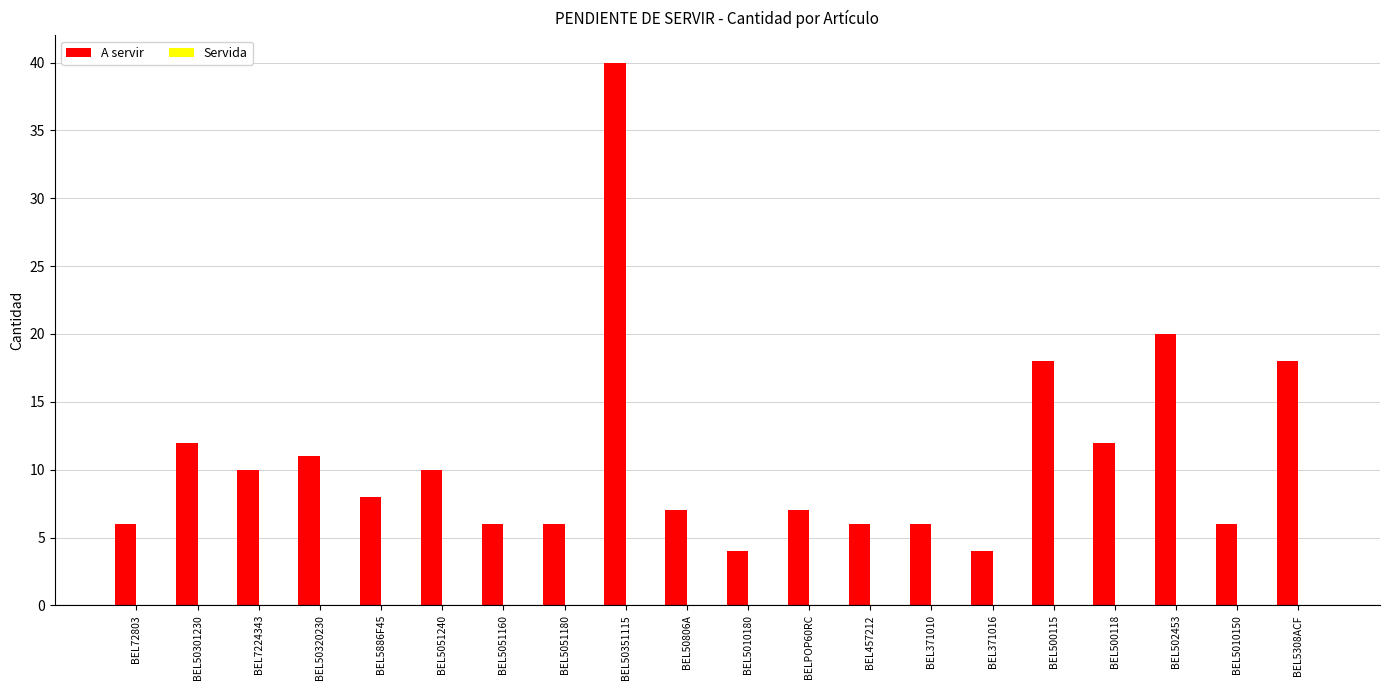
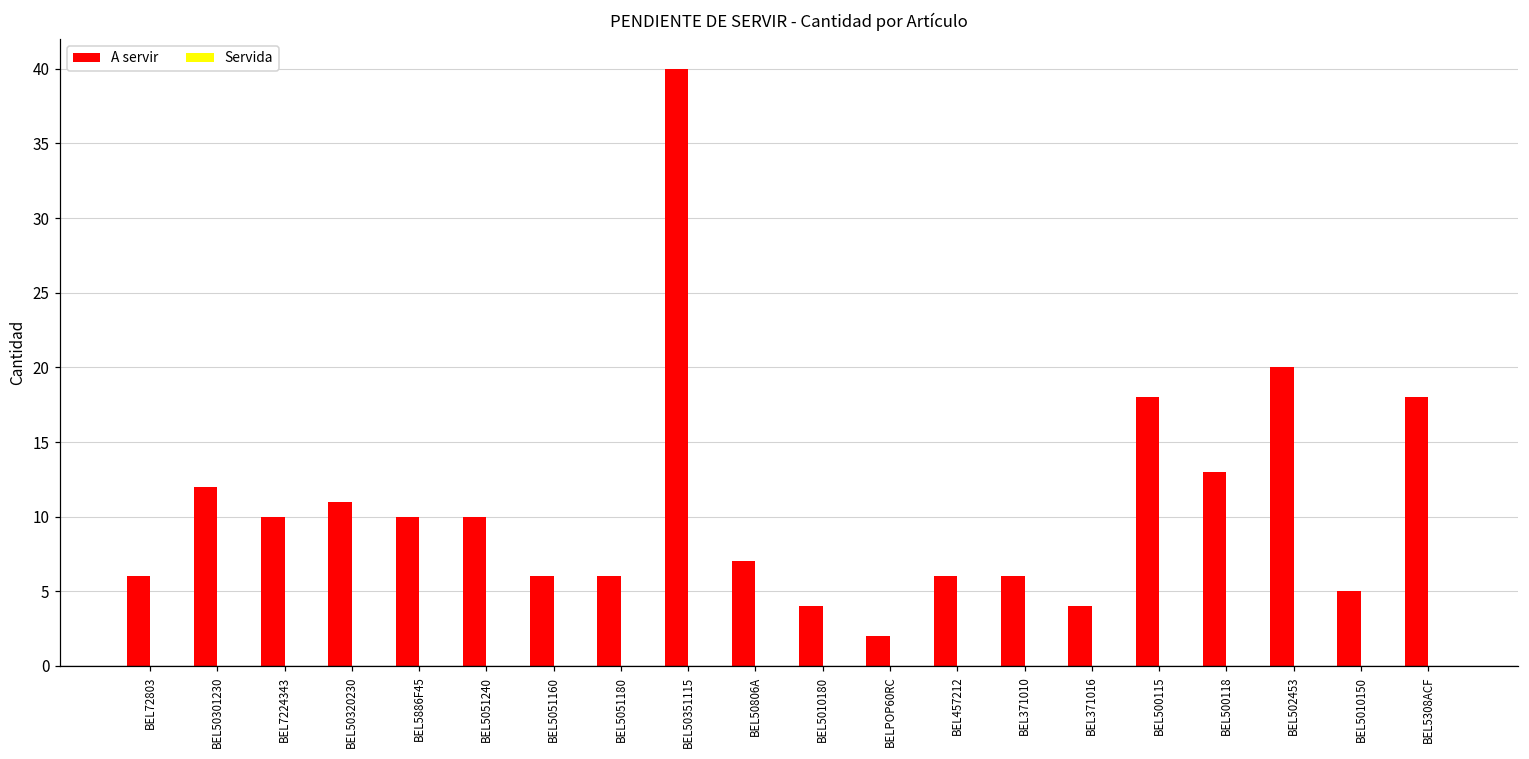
  {
    "A servir": {
      "BEL72803": 6,
      "BEL50301230": 12,
      "BEL7224343": 10,
      "BEL50320230": 11,
-     "BEL5886F45": 8,
+     "BEL5886F45": 10,
      "BEL5051240": 10,
      "BEL5051160": 6,
      "BEL5051180": 6,
      "BEL50351115": 40,
      "BEL50806A": 7,
      "BEL5010180": 4,
-     "BELPOP60RC": 7,
+     "BELPOP60RC": 2,
      "BEL457212": 6,
      "BEL371010": 6,
      "BEL371016": 4,
      "BEL500115": 18,
-     "BEL500118": 12,
+     "BEL500118": 13,
      "BEL502453": 20,
-     "BEL5010150": 6,
+     "BEL5010150": 5,
      "BEL5308ACF": 18
    },
    "Servida": {
      "BEL72803": 0,
      "BEL50301230": 0,
      "BEL7224343": 0,
      "BEL50320230": 0,
      "BEL5886F45": 0,
      "BEL5051240": 0,
      "BEL5051160": 0,
      "BEL5051180": 0,
      "BEL50351115": 0,
      "BEL50806A": 0,
      "BEL5010180": 0,
      "BELPOP60RC": 0,
      "BEL457212": 0,
      "BEL371010": 0,
      "BEL371016": 0,
      "BEL500115": 0,
      "BEL500118": 0,
      "BEL502453": 0,
      "BEL5010150": 0,
      "BEL5308ACF": 0
    }
  }
